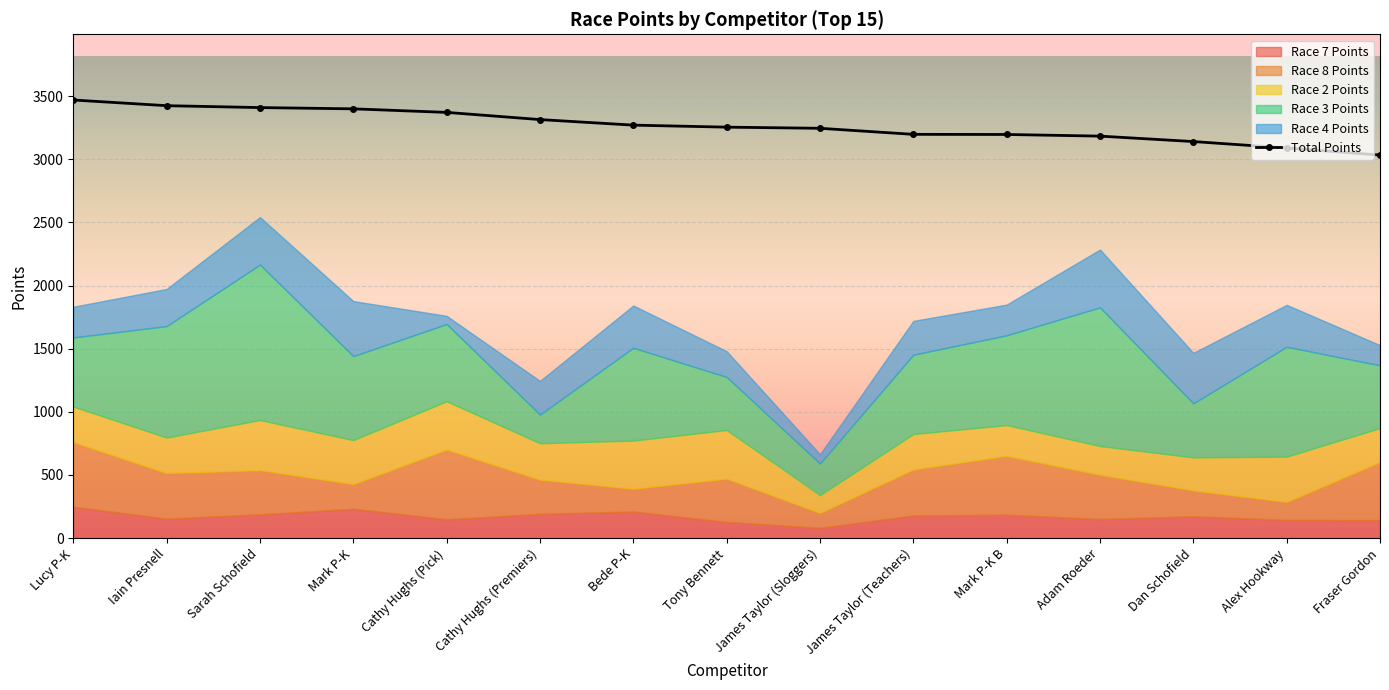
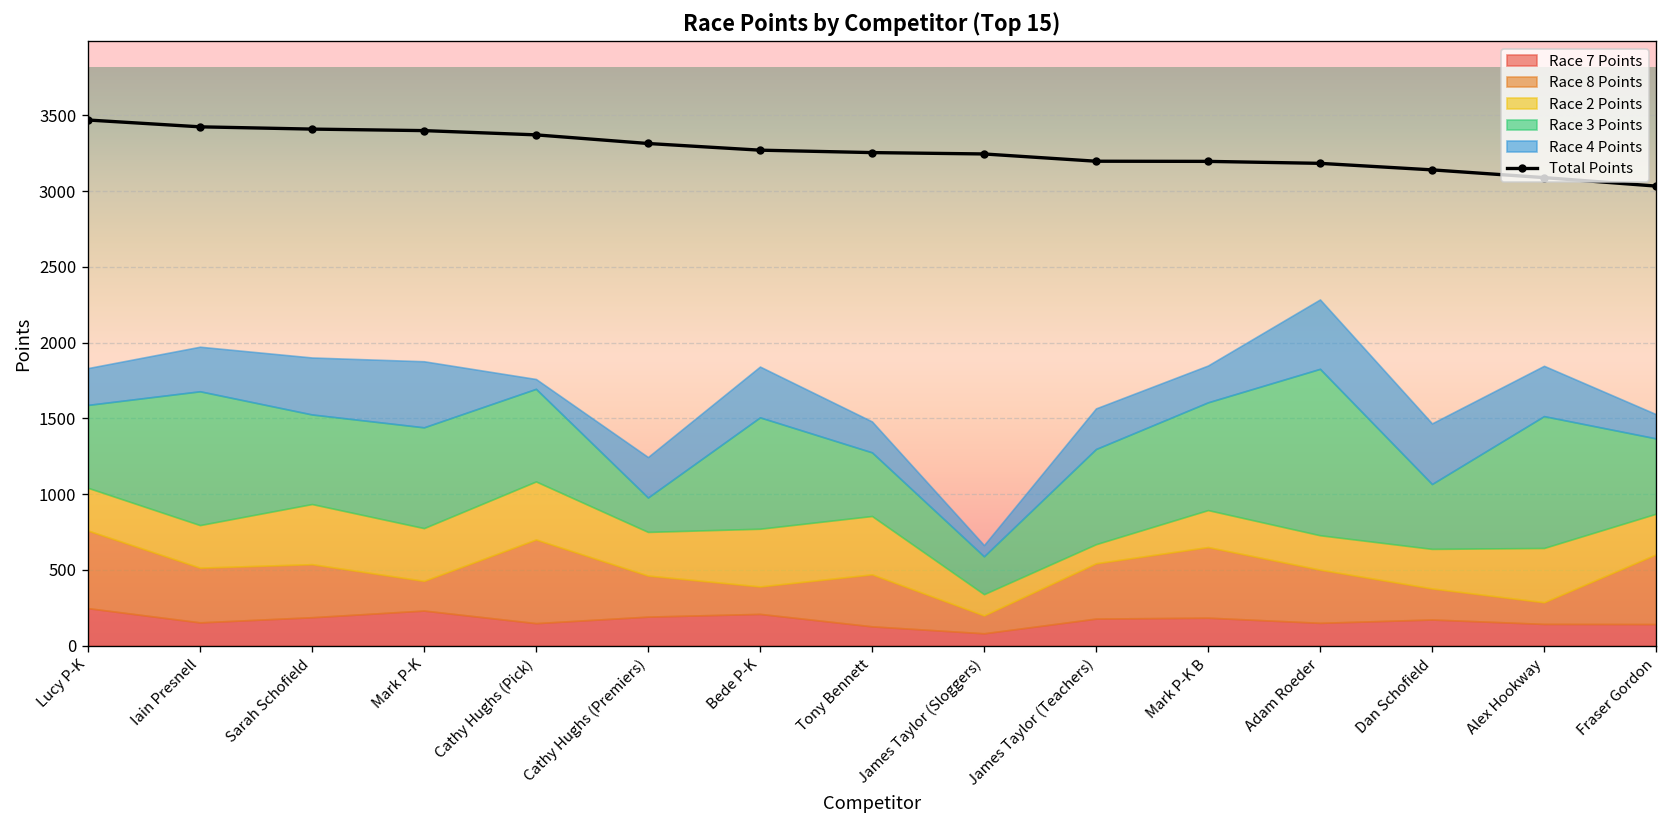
  {
    "Total Points": {
      "Lucy P-K": 3470,
      "Iain Presnell": 3420,
      "Sarah Schofield": 3410,
      "Mark P-K": 3400,
      "Cathy Hughs (Pick)": 3370,
      "Cathy Hughs (Premiers)": 3310,
      "Bede P-K": 3270,
      "Tony Bennett": 3250,
      "James Taylor (Sloggers)": 3250,
      "James Taylor (Teachers)": 3200,
      "Mark P-K B": 3200,
      "Adam Roeder": 3180,
      "Dan Schofield": 3140,
      "Fraser Gordon": 3030
    },
    "Race 2 Points": {
      "Lucy P-K": 280,
      "Iain Presnell": 280,
      "Sarah Schofield": 400,
      "Mark P-K": 350,
      "Cathy Hughs (Pick)": 380,
      "Cathy Hughs (Premiers)": 290,
      "Bede P-K": 380,
      "Tony Bennett": 390,
      "James Taylor (Sloggers)": 140,
-     "James Taylor (Teachers)": 280,
+     "James Taylor (Teachers)": 130,
      "Mark P-K B": 240,
      "Adam Roeder": 230,
      "Dan Schofield": 260,
      "Alex Hookway": 360,
      "Fraser Gordon": 270
    },
    "Race 3 Points": {
      "Lucy P-K": 550,
      "Iain Presnell": 880,
-     "Sarah Schofield": 1230,
+     "Sarah Schofield": 590,
      "Mark P-K": 670,
      "Cathy Hughs (Pick)": 610,
      "Cathy Hughs (Premiers)": 230,
      "Bede P-K": 740,
      "Tony Bennett": 420,
      "James Taylor (Sloggers)": 250,
      "James Taylor (Teachers)": 630,
      "Mark P-K B": 710,
      "Adam Roeder": 1100,
      "Dan Schofield": 430,
      "Alex Hookway": 870,
      "Fraser Gordon": 500
    },
    "Race 4 Points": {
      "Lucy P-K": 240,
      "Iain Presnell": 290,
      "Sarah Schofield": 380,
      "Mark P-K": 440,
      "Cathy Hughs (Pick)": 70,
      "Cathy Hughs (Premiers)": 270,
      "Bede P-K": 340,
      "Tony Bennett": 200,
      "James Taylor (Sloggers)": 70,
      "James Taylor (Teachers)": 270,
      "Mark P-K B": 240,
      "Adam Roeder": 460,
      "Dan Schofield": 400,
      "Alex Hookway": 330,
      "Fraser Gordon": 160
    }
  }
